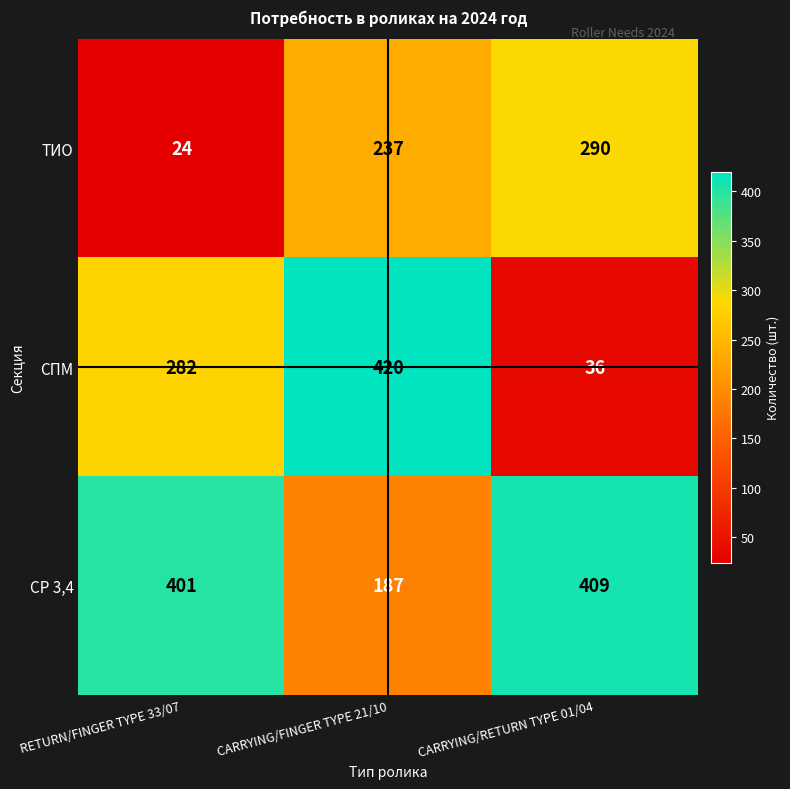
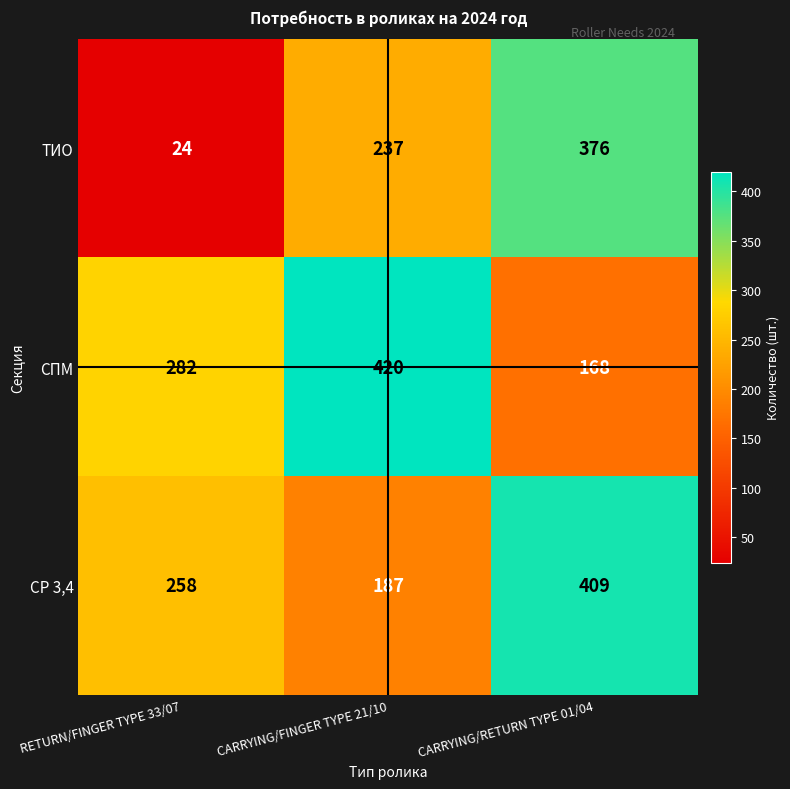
  {
    "ТИО": {
      "RETURN/FINGER TYPE 33/07": 24,
      "CARRYING/FINGER TYPE 21/10": 237,
-     "CARRYING/RETURN TYPE 01/04": 290
+     "CARRYING/RETURN TYPE 01/04": 376
    },
    "СПМ": {
      "RETURN/FINGER TYPE 33/07": 282,
      "CARRYING/FINGER TYPE 21/10": 420,
-     "CARRYING/RETURN TYPE 01/04": 36
+     "CARRYING/RETURN TYPE 01/04": 168
    },
    "СР 3,4": {
-     "RETURN/FINGER TYPE 33/07": 401,
+     "RETURN/FINGER TYPE 33/07": 258,
      "CARRYING/FINGER TYPE 21/10": 187,
      "CARRYING/RETURN TYPE 01/04": 409
    }
  }
